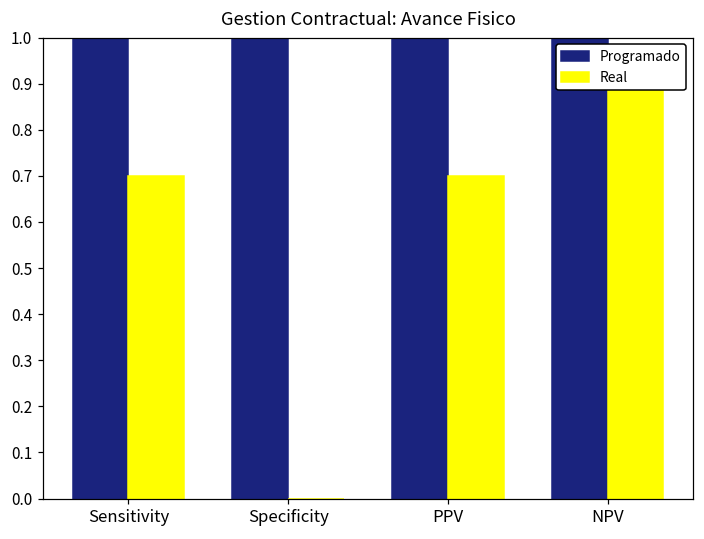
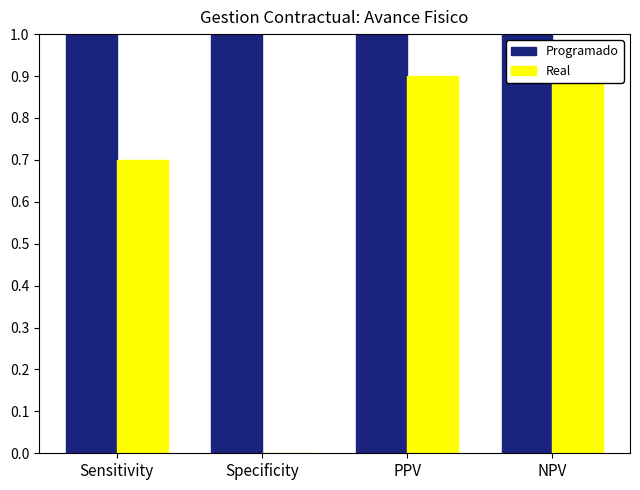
  {
    "Programado": {
      "Sensitivity": 1.0,
      "Specificity": 1.0,
      "PPV": 1.0,
      "NPV": 1.0
    },
    "Real": {
      "Sensitivity": 0.7,
      "Specificity": 0.0,
-     "PPV": 0.7
+     "PPV": 0.9
    }
  }
